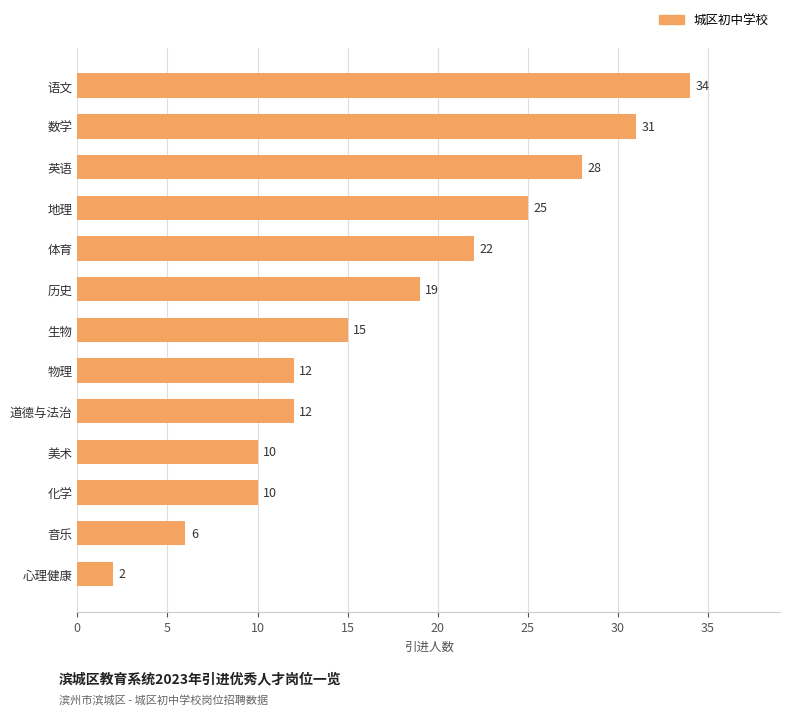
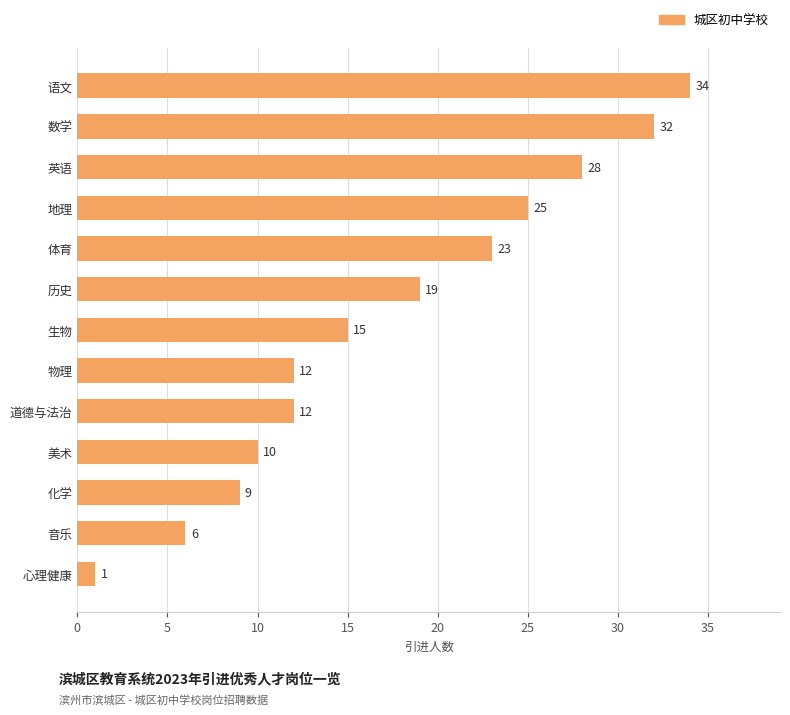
  {
    "语文": 34,
-   "数学": 31,
+   "数学": 32,
    "英语": 28,
    "地理": 25,
-   "体育": 22,
+   "体育": 23,
    "历史": 19,
    "生物": 15,
    "物理": 12,
    "道德与法治": 12,
    "美术": 10,
-   "化学": 10,
+   "化学": 9,
    "音乐": 6,
-   "心理健康": 2
+   "心理健康": 1
  }
